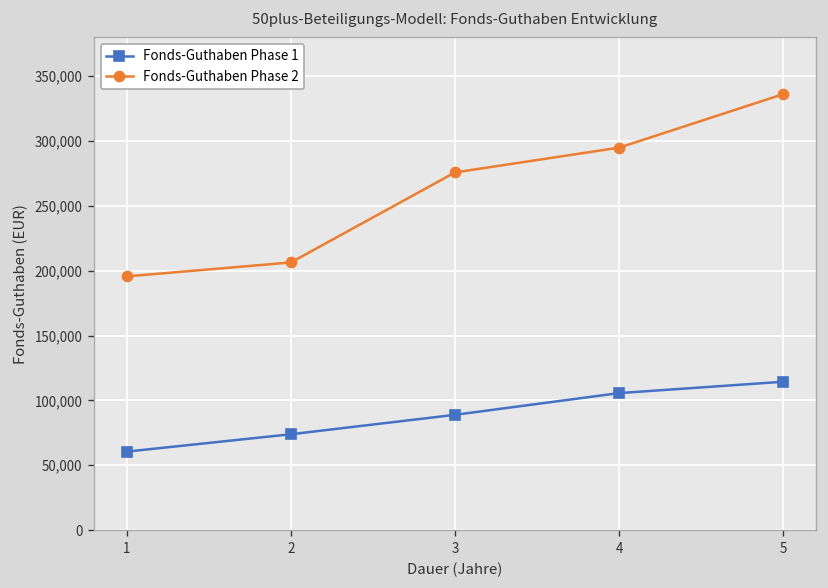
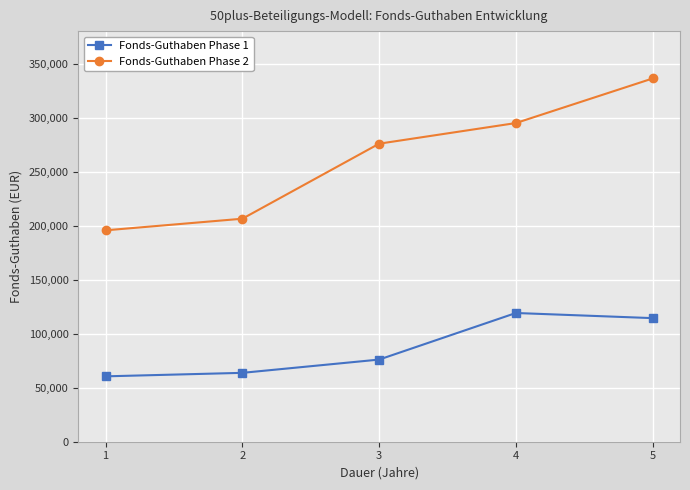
  {
    "Fonds-Guthaben Phase 1": {
      "1": "61,000",
-     "2": "74,000",
-     "3": "89,000",
-     "4": "106,000",
+     "2": "64,000",
+     "3": "76,000",
+     "4": "119,000",
      "5": "114,000"
    },
    "Fonds-Guthaben Phase 2": {
      "1": "196,000",
      "2": "206,000",
      "3": "276,000",
      "4": "295,000",
      "5": "336,000"
    }
  }
